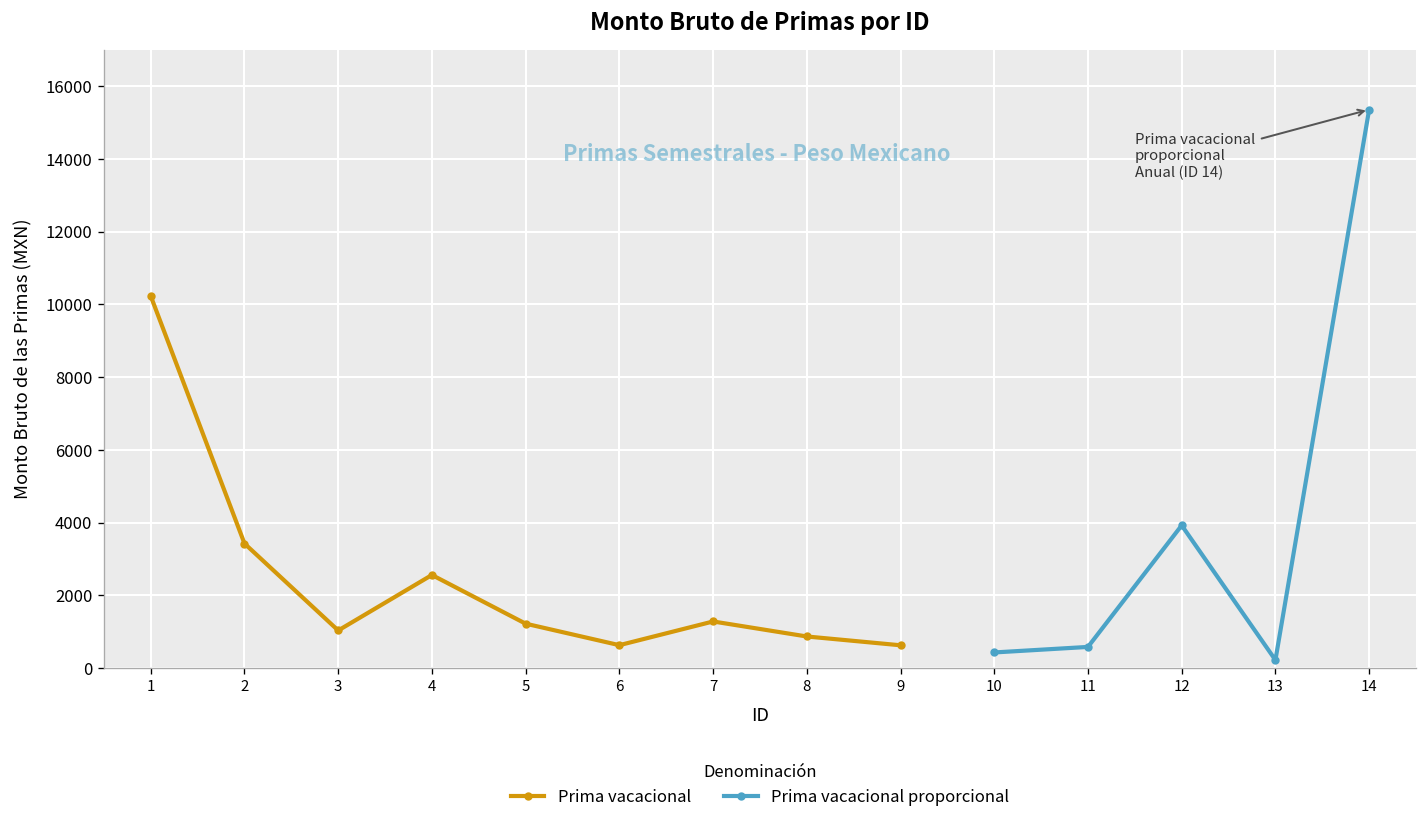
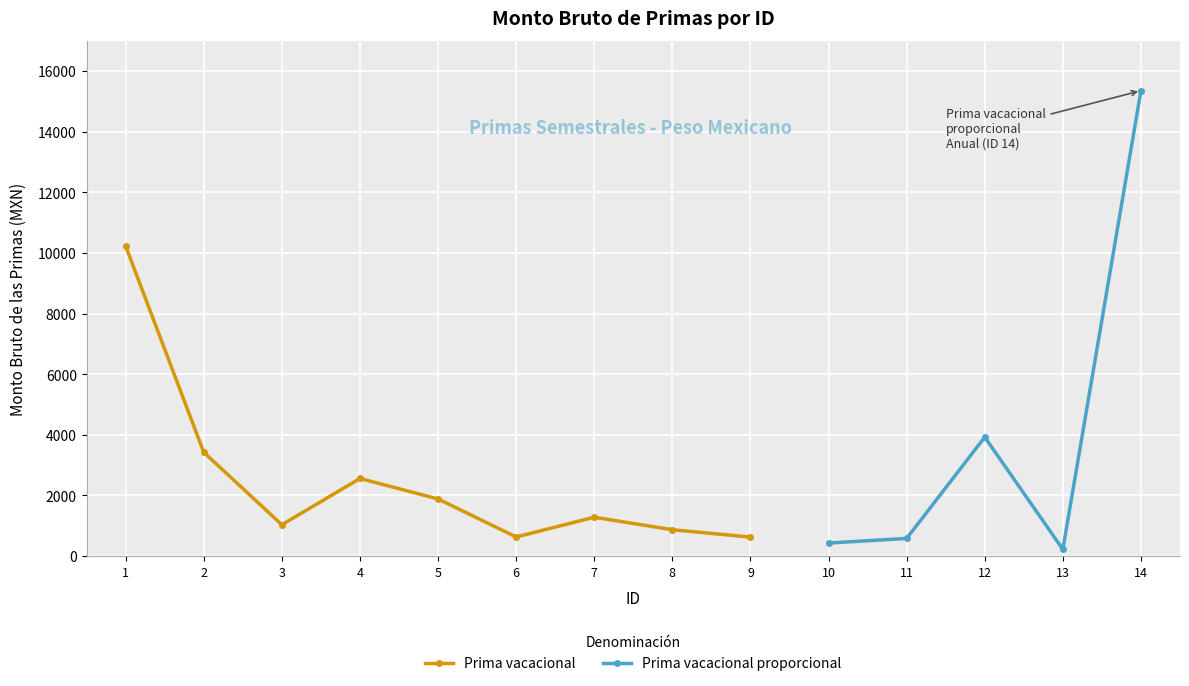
  {
    "Prima vacacional": {
      "1": 10200,
      "2": 3400,
      "3": 1000,
      "4": 2600,
-     "5": 1200,
+     "5": 1900,
      "6": 600,
      "7": 1300,
      "8": 900,
      "9": 600
    },
    "Prima vacacional proporcional": {
      "10": 400,
      "11": 600,
      "12": 3900,
      "13": 200
    }
  }
